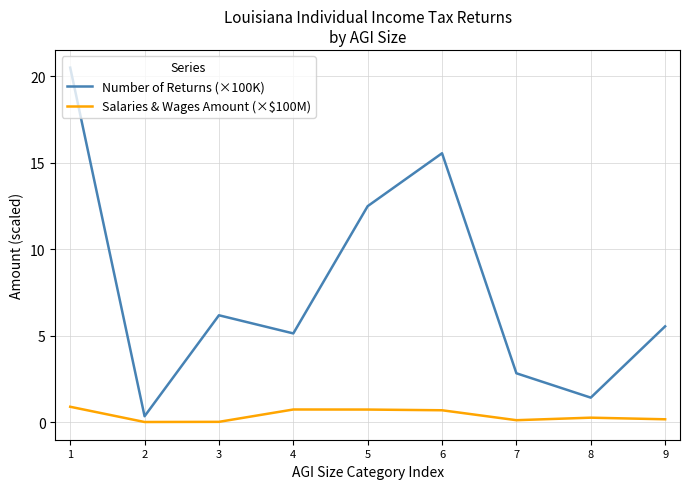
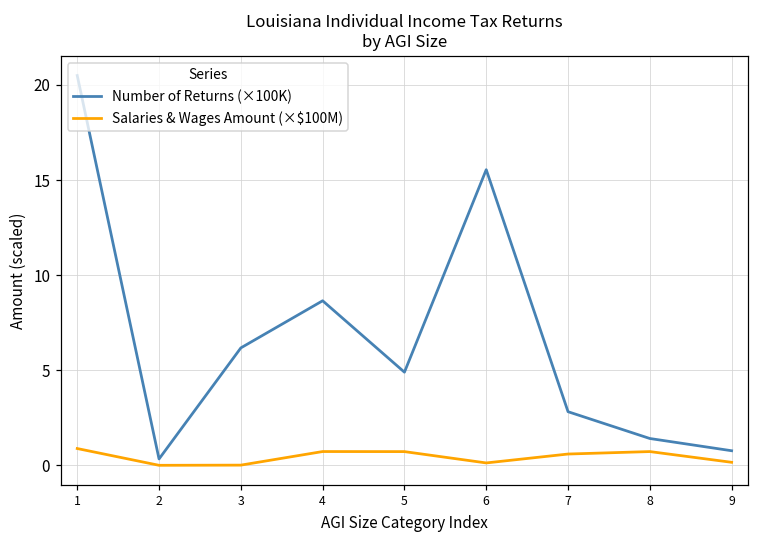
  {
    "Number of Returns (×100K)": {
      "2": 0.3,
      "3": 6.2,
-     "4": 5.1,
-     "5": 12.5,
+     "4": 8.7,
+     "5": 4.9,
      "6": 15.5,
      "7": 2.8,
      "8": 1.4,
-     "9": 5.5
+     "9": 0.8
    },
    "Salaries & Wages Amount (×$100M)": {
      "1": 0.9,
      "2": 0.0,
      "3": 0.0,
      "4": 0.7,
      "5": 0.7,
-     "6": 0.7,
-     "7": 0.1,
-     "8": 0.3,
+     "6": 0.1,
+     "7": 0.6,
+     "8": 0.7,
      "9": 0.2
    }
  }
